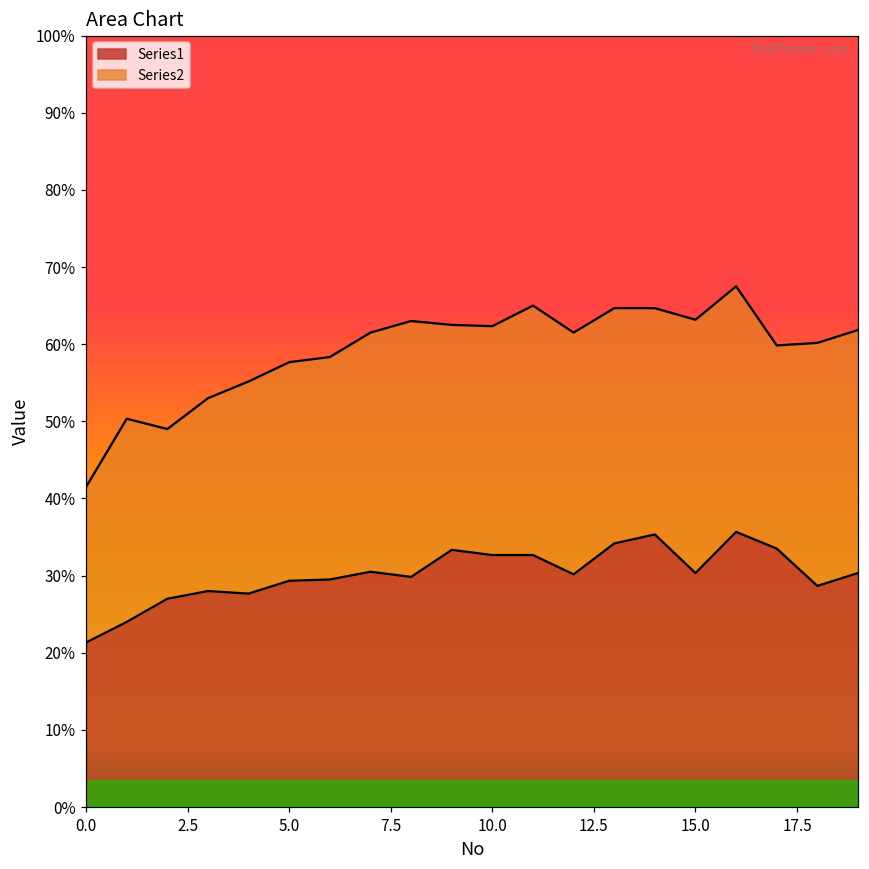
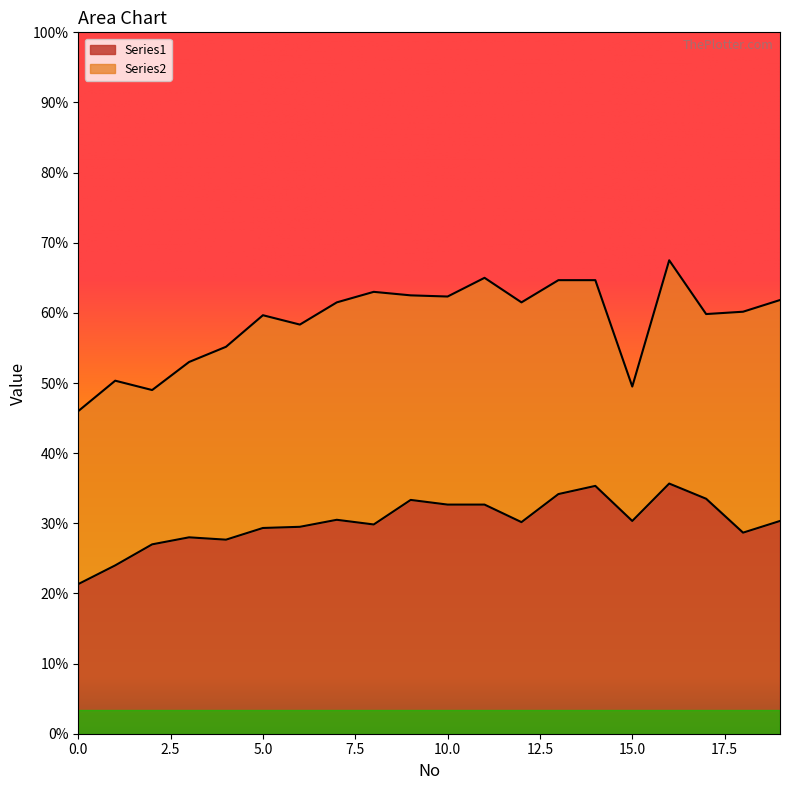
  {
    "Series1": {
      "0.0": "21%",
      "5.0": "29%",
      "10.0": "33%",
      "15.0": "30%"
    },
    "Series2": {
-     "0.0": "20%",
-     "5.0": "28%",
+     "0.0": "25%",
+     "5.0": "30%",
      "10.0": "30%",
-     "15.0": "33%"
+     "15.0": "19%"
    }
  }
